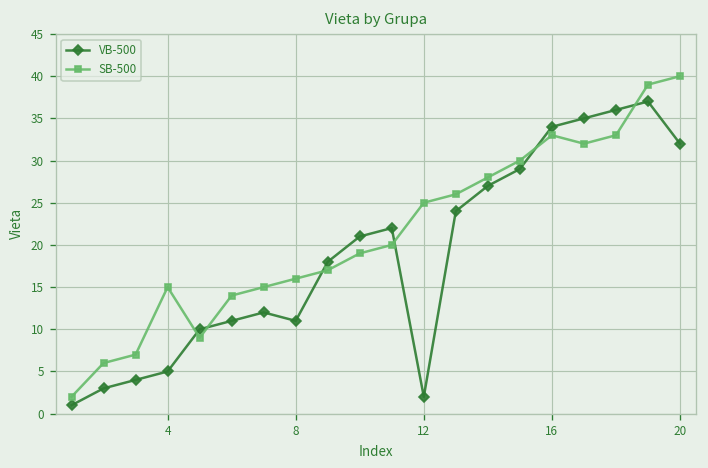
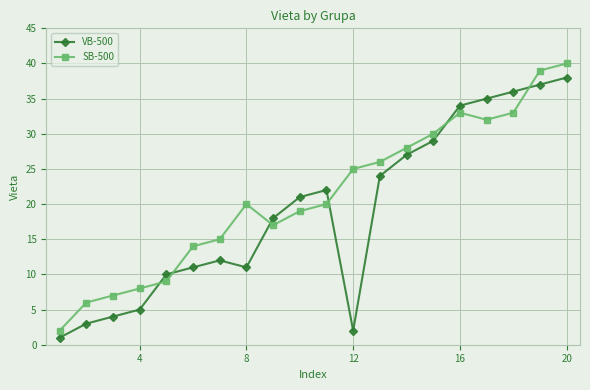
  {
    "VB-500": {
      "4": 5,
      "8": 11,
      "12": 2,
      "16": 34,
-     "20": 32
+     "20": 38
    },
    "SB-500": {
-     "4": 15,
-     "8": 16,
+     "4": 8,
+     "8": 20,
      "12": 25,
      "16": 33,
      "20": 40
    }
  }
